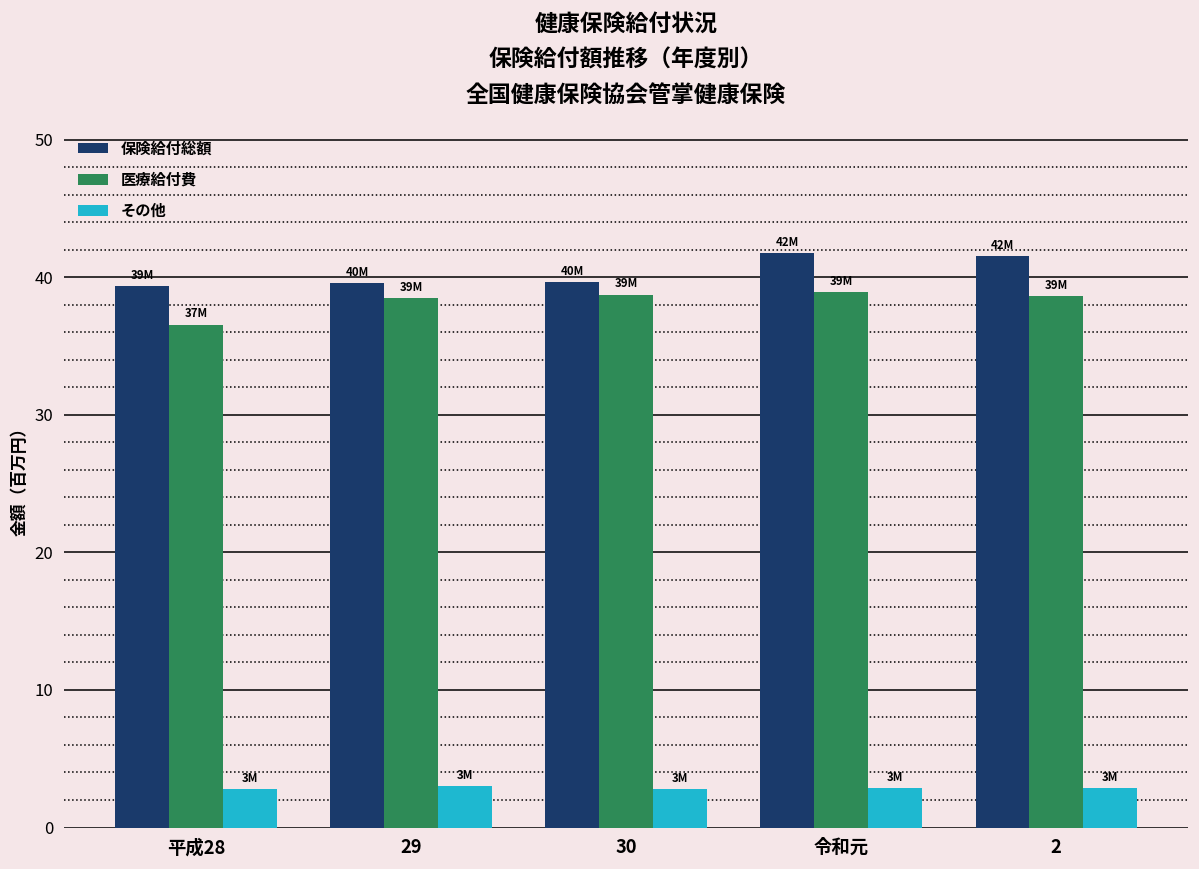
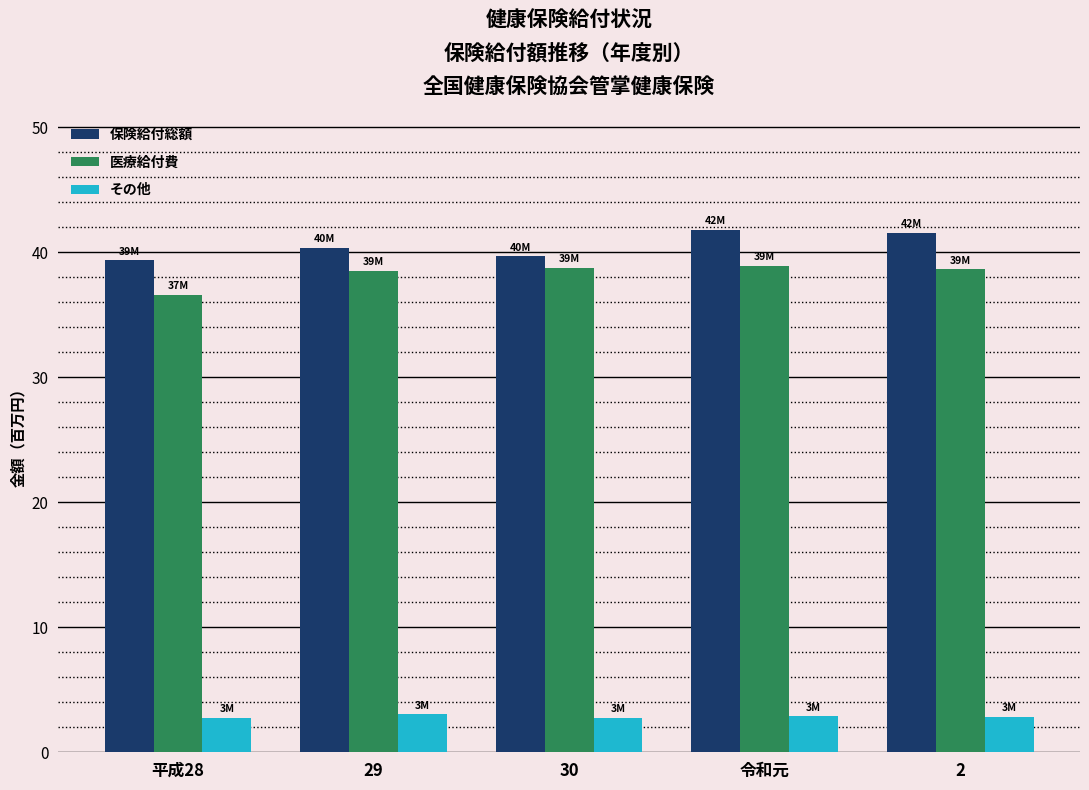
  {
    "保険給付総額": {
-     "29": "39.6"
+     "29": "40.4"
    },
    "医療給付費": {
      "平成28": "37M",
      "29": "39M",
      "30": "39M",
      "令和元": "39M",
      "2": "39M"
    },
    "その他": {
      "平成28": "3M",
      "29": "3M",
      "30": "3M",
      "令和元": "3M",
      "2": "3M"
    }
  }
